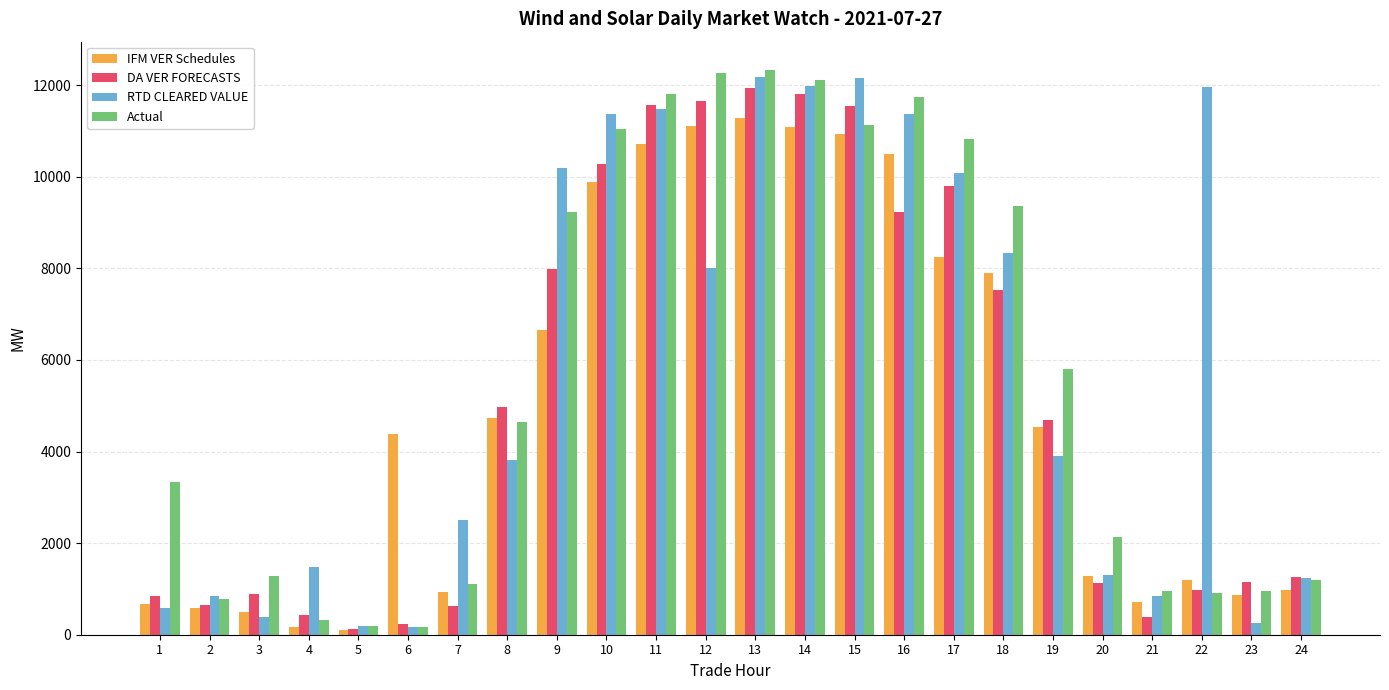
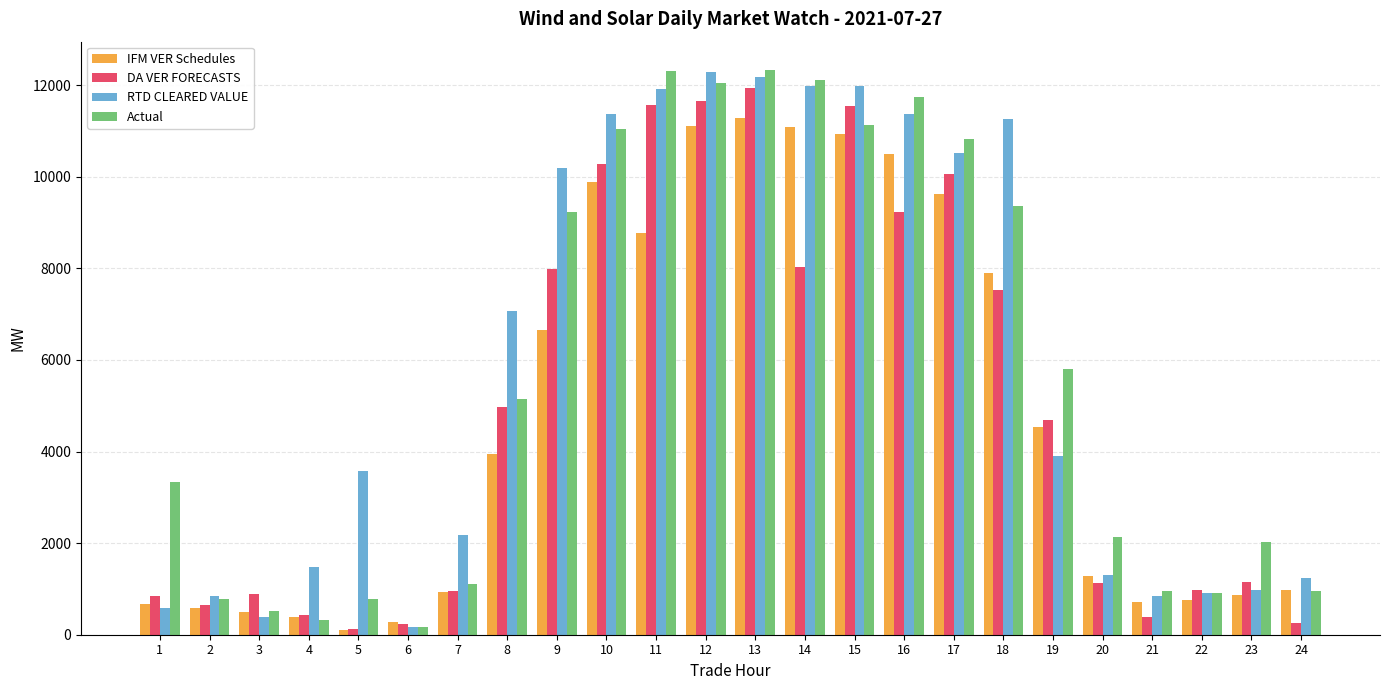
  {
    "IFM VER Schedules": {
      "1": 700,
      "2": 600,
      "3": 500,
-     "4": 200,
+     "4": 400,
      "5": 100,
-     "6": 4400,
+     "6": 300,
      "7": 900,
-     "8": 4700,
+     "8": 3900,
      "9": 6700,
      "10": 9900,
-     "11": 10700,
+     "11": 8800,
      "12": 11100,
      "13": 11300,
      "14": 11100,
      "15": 10900,
      "16": 10500,
-     "17": 8200,
+     "17": 9600,
      "18": 7900,
      "19": 4500,
      "20": 1300,
      "21": 700,
-     "22": 1200,
+     "22": 800,
      "23": 900,
      "24": 1000
    },
    "DA VER FORECASTS": {
      "1": 800,
      "2": 600,
      "3": 900,
      "4": 400,
      "5": 100,
      "6": 200,
-     "7": 600,
+     "7": 1000,
      "8": 5000,
      "9": 8000,
      "10": 10300,
      "11": 11600,
      "12": 11700,
      "13": 11900,
-     "14": 11800,
+     "14": 8000,
      "15": 11500,
      "16": 9200,
-     "17": 9800,
+     "17": 10100,
      "18": 7500,
      "19": 4700,
      "20": 1100,
      "21": 400,
      "22": 1000,
      "23": 1100,
-     "24": 1300
+     "24": 300
    },
    "RTD CLEARED VALUE": {
      "1": 600,
      "2": 900,
      "3": 400,
      "4": 1500,
-     "5": 200,
+     "5": 3600,
      "6": 200,
-     "7": 2500,
-     "8": 3800,
+     "7": 2200,
+     "8": 7100,
      "9": 10200,
      "10": 11400,
-     "11": 11500,
-     "12": 8000,
+     "11": 11900,
+     "12": 12300,
      "13": 12200,
      "14": 12000,
-     "15": 12100,
+     "15": 12000,
      "16": 11400,
-     "17": 10100,
-     "18": 8300,
+     "17": 10500,
+     "18": 11300,
      "19": 3900,
      "20": 1300,
      "21": 800,
-     "22": 12000,
-     "23": 200,
+     "22": 900,
+     "23": 1000,
      "24": 1200
    },
    "Actual": {
      "1": 3300,
      "2": 800,
-     "3": 1300,
+     "3": 500,
      "4": 300,
-     "5": 200,
+     "5": 800,
      "6": 200,
      "7": 1100,
-     "8": 4700,
+     "8": 5100,
      "9": 9200,
      "10": 11000,
-     "11": 11800,
-     "12": 12300,
+     "11": 12300,
+     "12": 12000,
      "13": 12300,
      "14": 12100,
      "15": 11100,
      "16": 11700,
      "17": 10800,
      "18": 9400,
      "19": 5800,
      "20": 2100,
      "21": 900,
      "22": 900,
-     "23": 1000,
-     "24": 1200
+     "23": 2000,
+     "24": 1000
    }
  }
